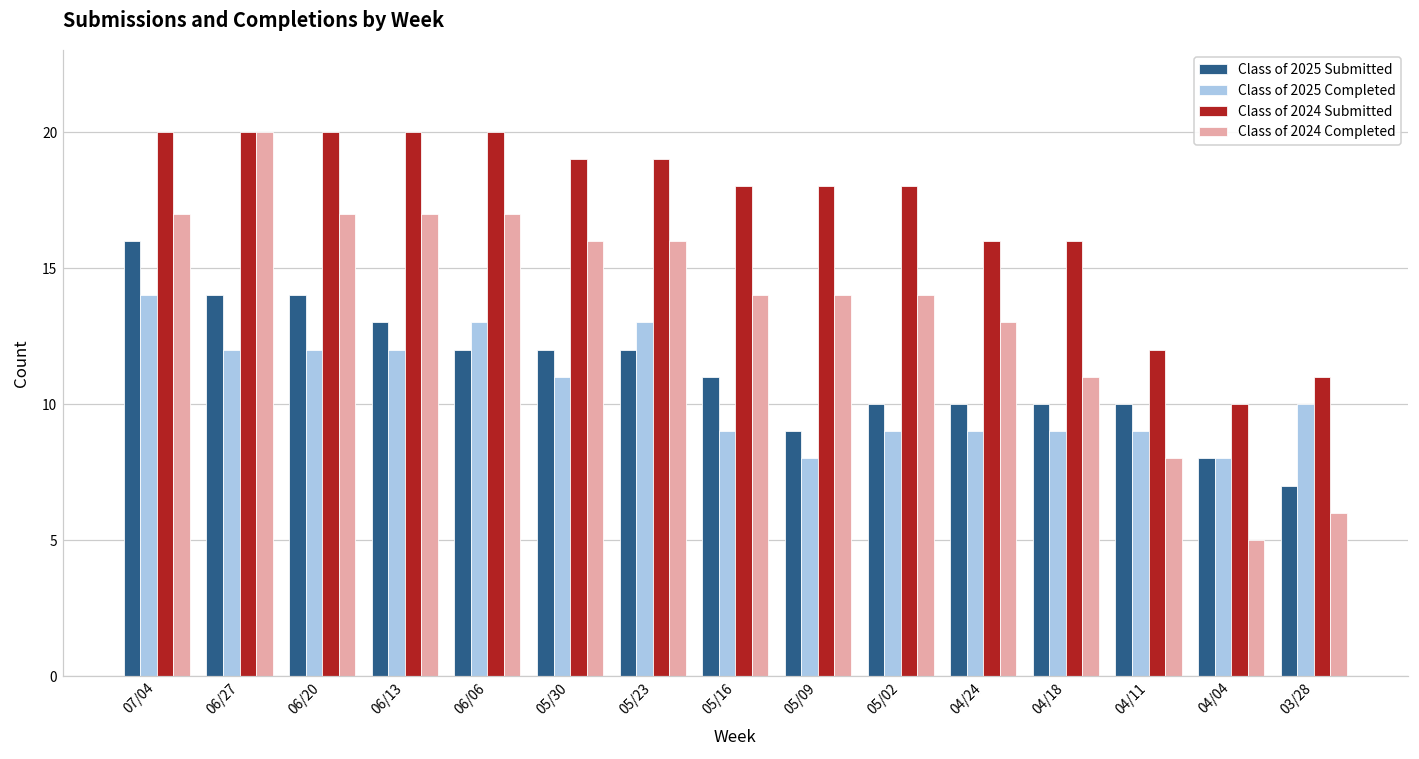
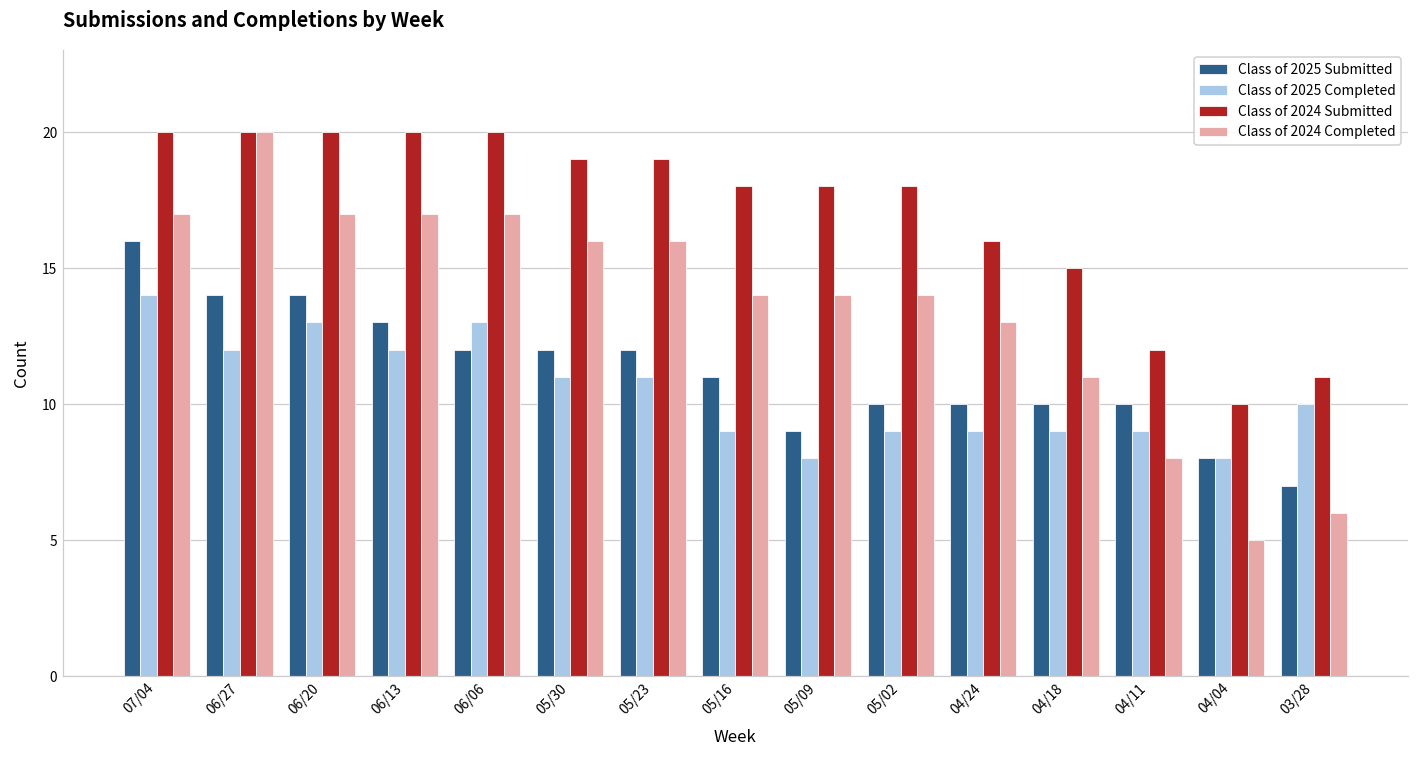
  {
    "Class of 2025 Submitted": {
      "07/04": 16,
      "06/27": 14,
      "06/20": 14,
      "06/13": 13,
      "06/06": 12,
      "05/30": 12,
      "05/23": 12,
      "05/16": 11,
      "05/09": 9,
      "05/02": 10,
      "04/24": 10,
      "04/18": 10,
      "04/11": 10,
      "04/04": 8,
      "03/28": 7
    },
    "Class of 2025 Completed": {
      "07/04": 14,
      "06/27": 12,
-     "06/20": 12,
+     "06/20": 13,
      "06/13": 12,
      "06/06": 13,
      "05/30": 11,
-     "05/23": 13,
+     "05/23": 11,
      "05/16": 9,
      "05/09": 8,
      "05/02": 9,
      "04/24": 9,
      "04/18": 9,
      "04/11": 9,
      "04/04": 8,
      "03/28": 10
    },
    "Class of 2024 Submitted": {
      "07/04": 20,
      "06/27": 20,
      "06/20": 20,
      "06/13": 20,
      "06/06": 20,
      "05/30": 19,
      "05/23": 19,
      "05/16": 18,
      "05/09": 18,
      "05/02": 18,
      "04/24": 16,
-     "04/18": 16,
+     "04/18": 15,
      "04/11": 12,
      "04/04": 10,
      "03/28": 11
    },
    "Class of 2024 Completed": {
      "07/04": 17,
      "06/27": 20,
      "06/20": 17,
      "06/13": 17,
      "06/06": 17,
      "05/30": 16,
      "05/23": 16,
      "05/16": 14,
      "05/09": 14,
      "05/02": 14,
      "04/24": 13,
      "04/18": 11,
      "04/11": 8,
      "04/04": 5,
      "03/28": 6
    }
  }
